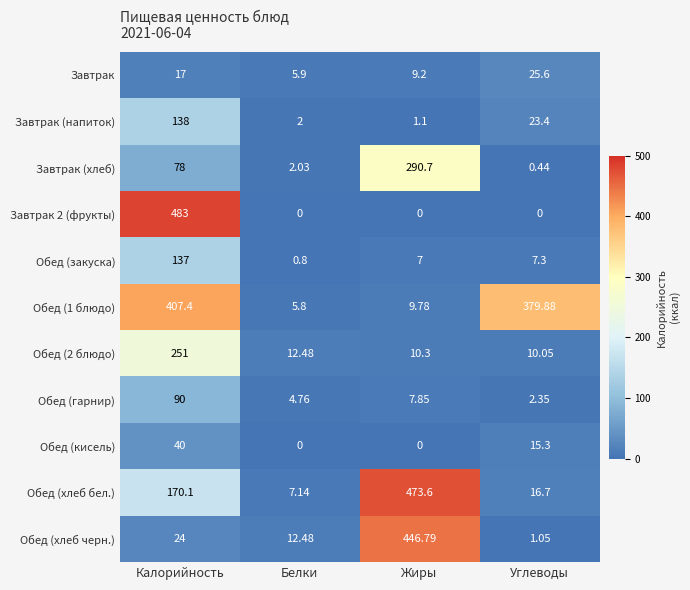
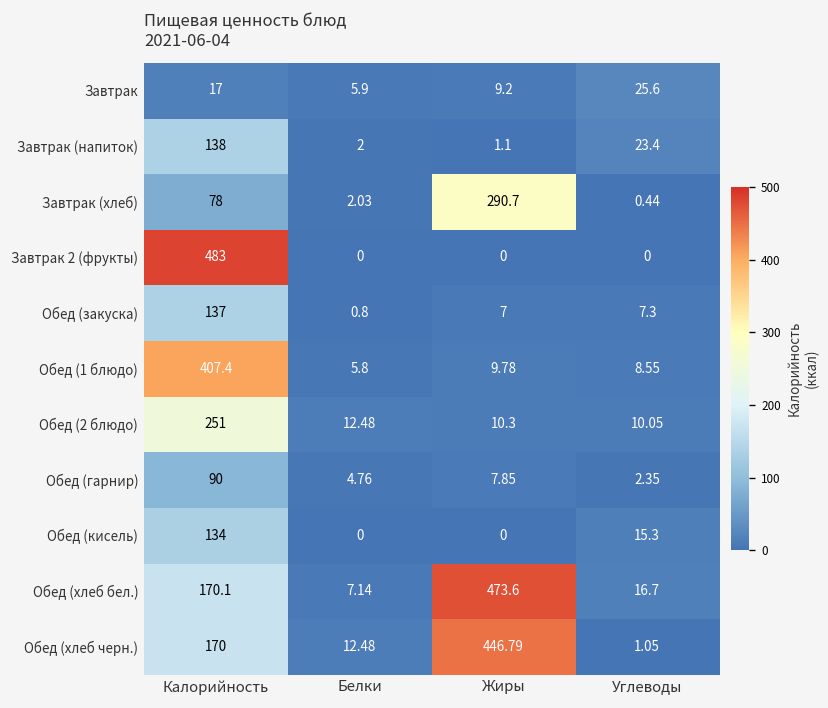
  {
    "Завтрак": {
      "Калорийность": 17,
      "Белки": 5.9,
      "Жиры": 9.2,
      "Углеводы": 25.6
    },
    "Завтрак (напиток)": {
      "Калорийность": 138,
      "Белки": 2,
      "Жиры": 1.1,
      "Углеводы": 23.4
    },
    "Завтрак (хлеб)": {
      "Калорийность": 78,
      "Белки": 2.03,
      "Жиры": 290.7,
      "Углеводы": 0.44
    },
    "Завтрак 2 (фрукты)": {
      "Калорийность": 483,
      "Белки": 0,
      "Жиры": 0,
      "Углеводы": 0
    },
    "Обед (закуска)": {
      "Калорийность": 137,
      "Белки": 0.8,
      "Жиры": 7,
      "Углеводы": 7.3
    },
    "Обед (1 блюдо)": {
      "Калорийность": 407.4,
      "Белки": 5.8,
      "Жиры": 9.78,
-     "Углеводы": 379.88
+     "Углеводы": 8.55
    },
    "Обед (2 блюдо)": {
      "Калорийность": 251,
      "Белки": 12.48,
      "Жиры": 10.3,
      "Углеводы": 10.05
    },
    "Обед (гарнир)": {
      "Калорийность": 90,
      "Белки": 4.76,
      "Жиры": 7.85,
      "Углеводы": 2.35
    },
    "Обед (кисель)": {
-     "Калорийность": 40,
+     "Калорийность": 134,
      "Белки": 0,
      "Жиры": 0,
      "Углеводы": 15.3
    },
    "Обед (хлеб бел.)": {
      "Калорийность": 170.1,
      "Белки": 7.14,
      "Жиры": 473.6,
      "Углеводы": 16.7
    },
    "Обед (хлеб черн.)": {
-     "Калорийность": 24,
+     "Калорийность": 170,
      "Белки": 12.48,
      "Жиры": 446.79,
      "Углеводы": 1.05
    }
  }
